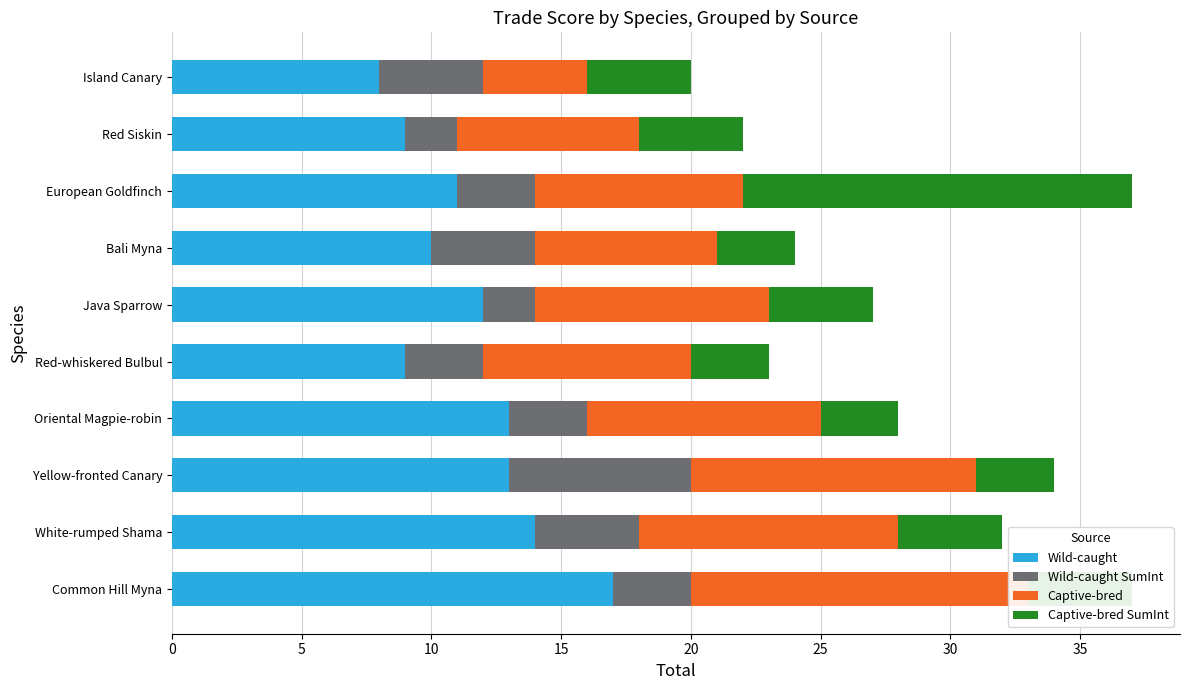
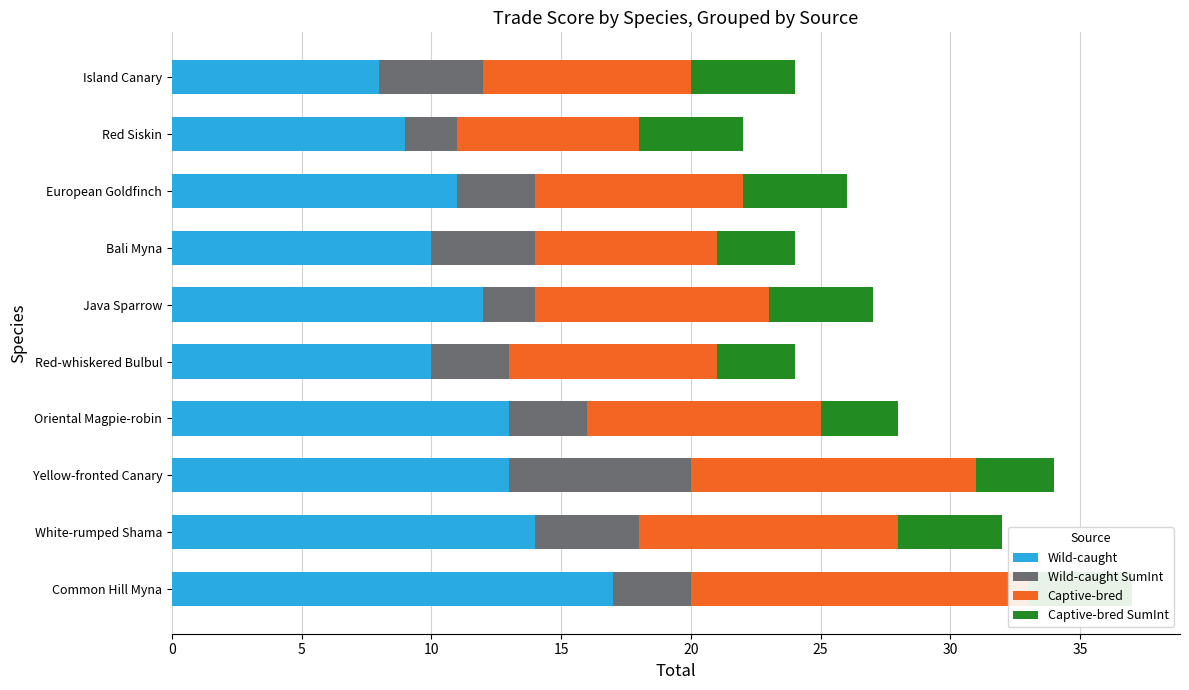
  {
    "Wild-caught": {
      "Island Canary": 8,
      "Red Siskin": 9,
      "European Goldfinch": 11,
      "Bali Myna": 10,
      "Java Sparrow": 12,
-     "Red-whiskered Bulbul": 9,
+     "Red-whiskered Bulbul": 10,
      "Oriental Magpie-robin": 13,
      "Yellow-fronted Canary": 13,
      "White-rumped Shama": 14,
      "Common Hill Myna": 17
    },
    "Wild-caught SumInt": {
      "Island Canary": 4,
      "Red Siskin": 2,
      "European Goldfinch": 3,
      "Bali Myna": 4,
      "Java Sparrow": 2,
      "Red-whiskered Bulbul": 3,
      "Oriental Magpie-robin": 3,
      "Yellow-fronted Canary": 7,
      "White-rumped Shama": 4,
      "Common Hill Myna": 3
    },
    "Captive-bred": {
-     "Island Canary": 4,
+     "Island Canary": 8,
      "Red Siskin": 7,
      "European Goldfinch": 8,
      "Bali Myna": 7,
      "Java Sparrow": 9,
      "Red-whiskered Bulbul": 8,
      "Oriental Magpie-robin": 9,
      "Yellow-fronted Canary": 11,
      "White-rumped Shama": 10
    },
    "Captive-bred SumInt": {
      "Island Canary": 4,
      "Red Siskin": 4,
-     "European Goldfinch": 15,
+     "European Goldfinch": 4,
      "Bali Myna": 3,
      "Java Sparrow": 4,
      "Red-whiskered Bulbul": 3,
      "Oriental Magpie-robin": 3,
      "Yellow-fronted Canary": 3,
      "White-rumped Shama": 4
    }
  }
